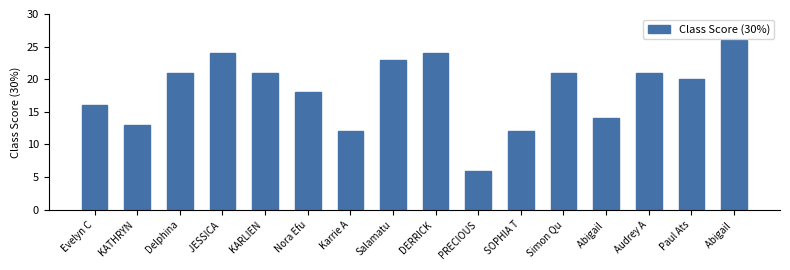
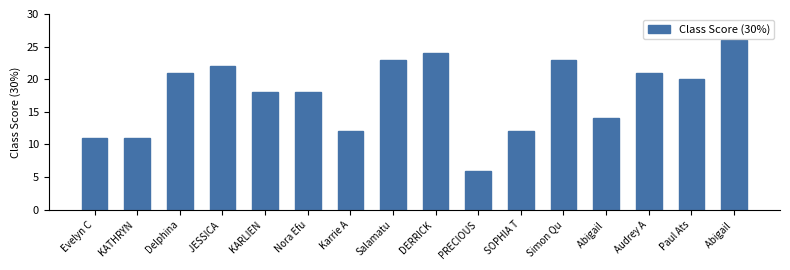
  {
-   "Evelyn C": 16,
-   "KATHRYN": 13,
+   "Evelyn C": 11,
+   "KATHRYN": 11,
    "Delphina": 21,
-   "JESSICA": 24,
-   "KARLIEN": 21,
+   "JESSICA": 22,
+   "KARLIEN": 18,
    "Nora Efu": 18,
    "Karrie A": 12,
    "Salamatu": 23,
    "DERRICK": 24,
    "PRECIOUS": 6,
    "SOPHIA T": 12,
-   "Simon Qu": 21,
+   "Simon Qu": 23,
    "Audrey A": 21,
    "Paul Ats": 20
  }
